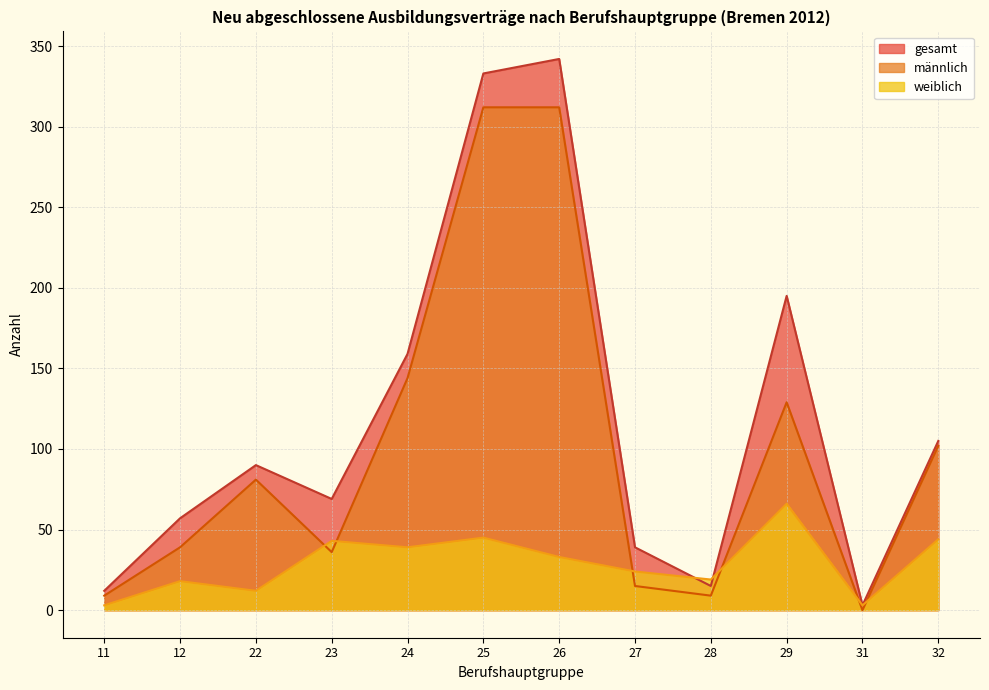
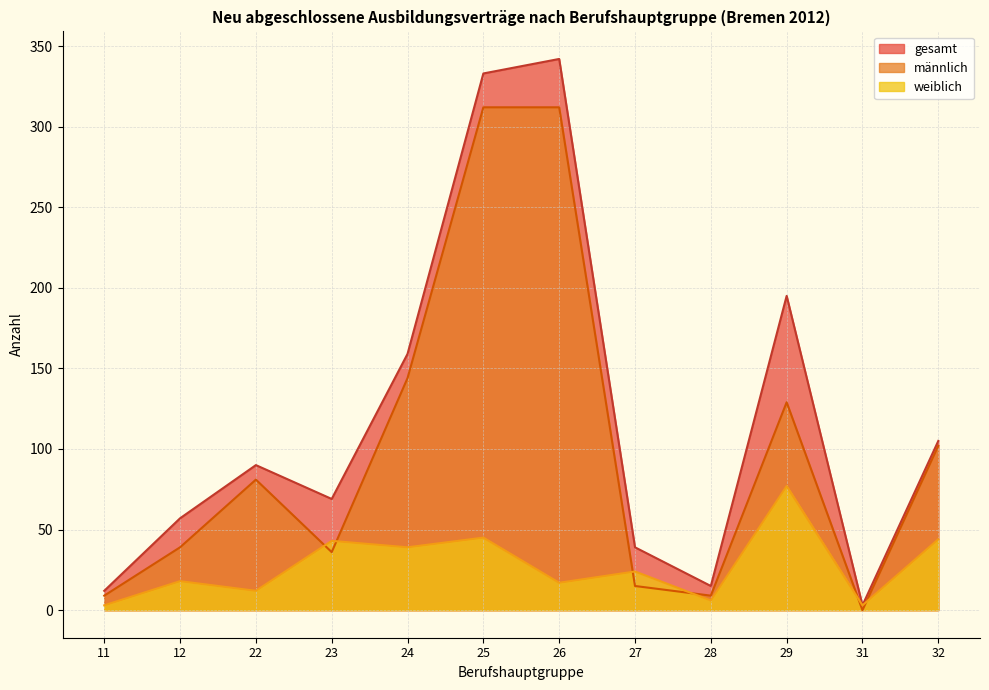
  {
    "weiblich": {
      "11": 3,
      "12": 18,
      "22": 12,
      "23": 43,
      "24": 39,
      "25": 45,
-     "26": 33,
+     "26": 17,
      "27": 24,
-     "28": 19,
-     "29": 66,
+     "28": 6,
+     "29": 77,
      "32": 44
    }
  }
